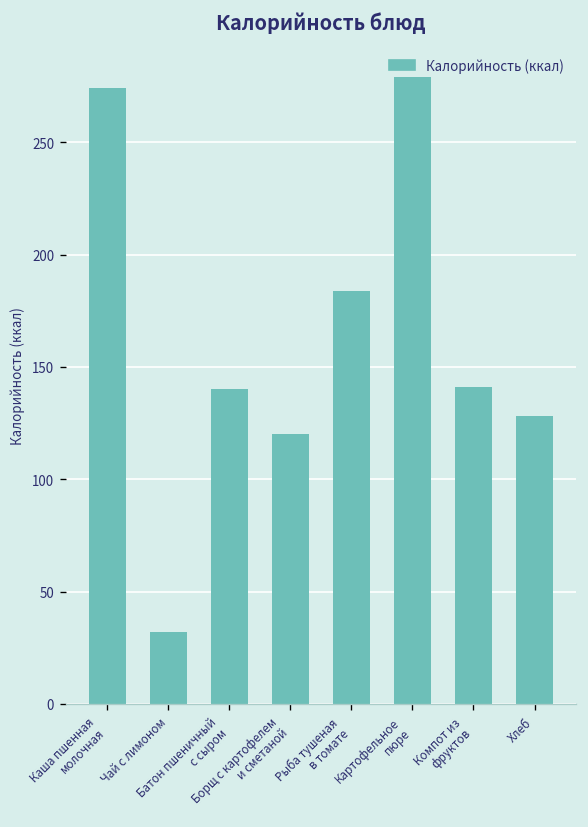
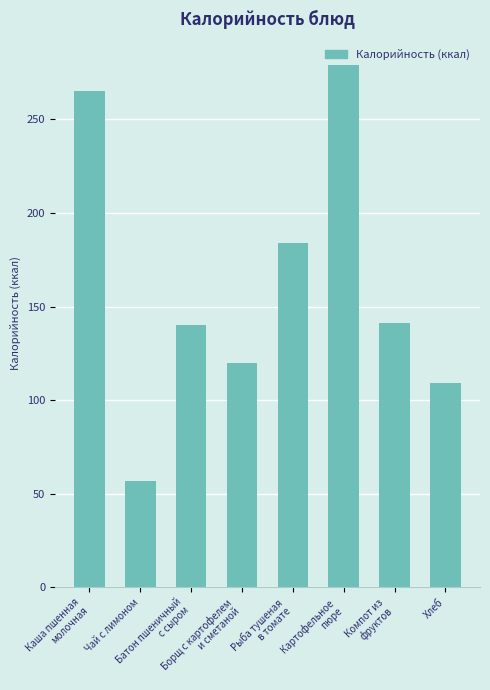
  {
-   "Каша пшенная молочная": 274,
-   "Чай с лимоном": 32,
+   "Каша пшенная молочная": 265,
+   "Чай с лимоном": 57,
    "Батон пшеничный с сыром": 140,
    "Борщ с картофелем и сметаной": 120,
    "Рыба тушеная в томате": 184,
    "Картофельное пюре": 279,
    "Компот из фруктов": 141,
-   "Хлеб": 128
+   "Хлеб": 109
  }
